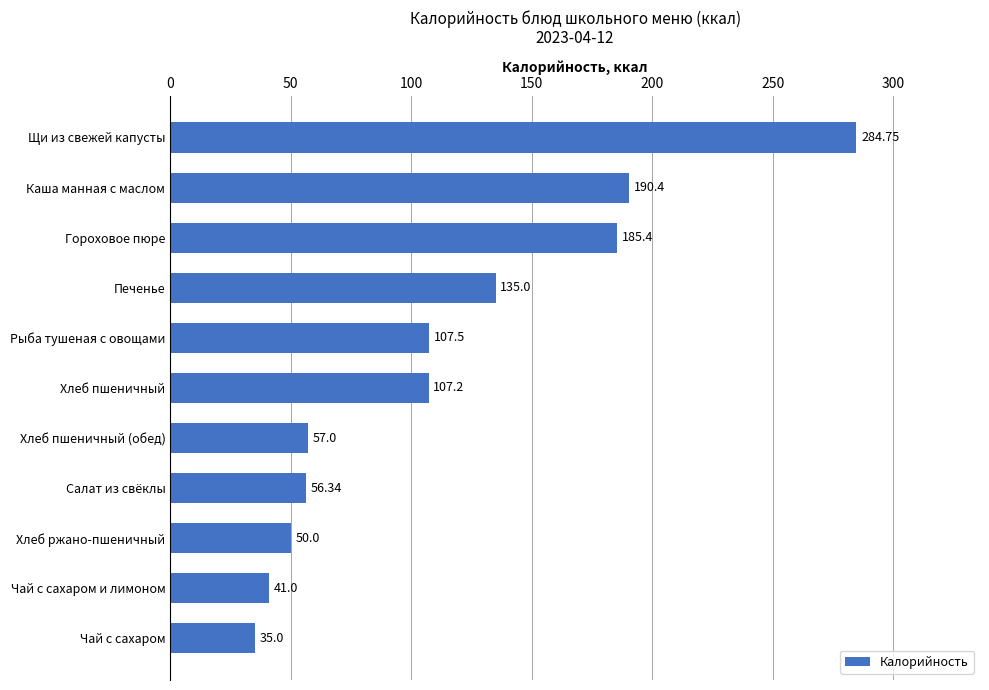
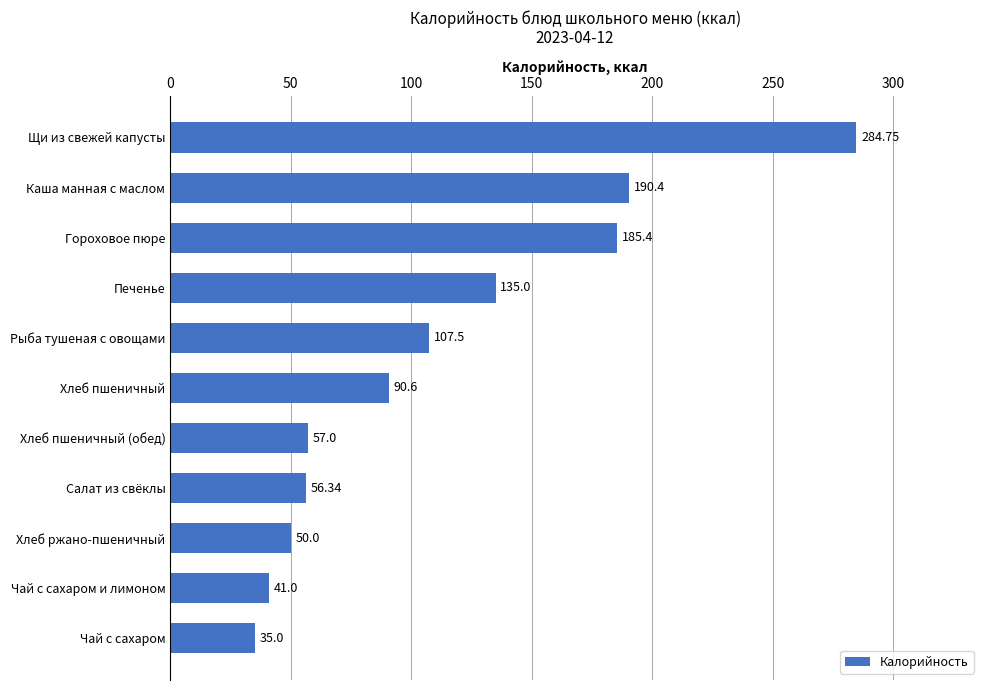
  {
    "Щи из свежей капусты": 284.75,
    "Каша манная с маслом": 190.4,
    "Гороховое пюре": 185.4,
    "Печенье": 135.0,
    "Рыба тушеная с овощами": 107.5,
-   "Хлеб пшеничный": 107.2,
+   "Хлеб пшеничный": 90.6,
    "Хлеб пшеничный (обед)": 57.0,
    "Салат из свёклы": 56.34,
    "Хлеб ржано-пшеничный": 50.0,
    "Чай с сахаром и лимоном": 41.0,
    "Чай с сахаром": 35.0
  }
